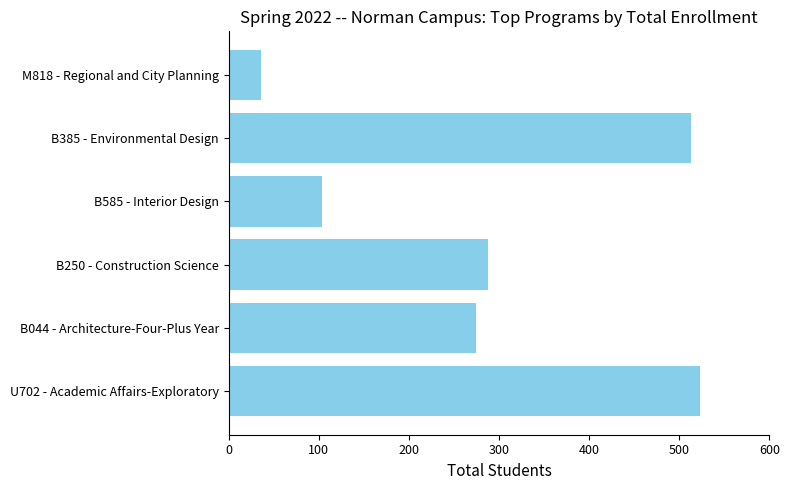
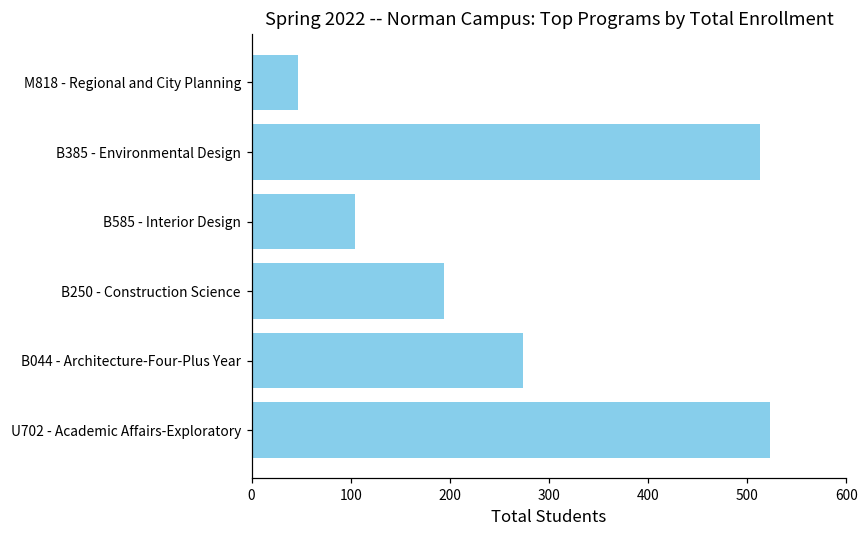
  {
-   "M818 - Regional and City Planning": 40,
+   "M818 - Regional and City Planning": 50,
    "B385 - Environmental Design": 510,
    "B585 - Interior Design": 100,
-   "B250 - Construction Science": 290,
+   "B250 - Construction Science": 190,
    "B044 - Architecture-Four-Plus Year": 270,
    "U702 - Academic Affairs-Exploratory": 520
  }
